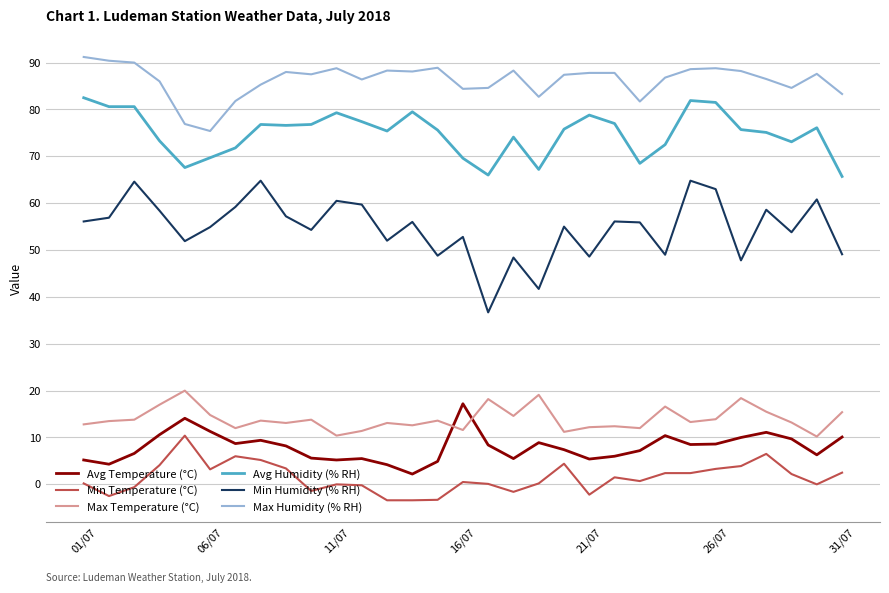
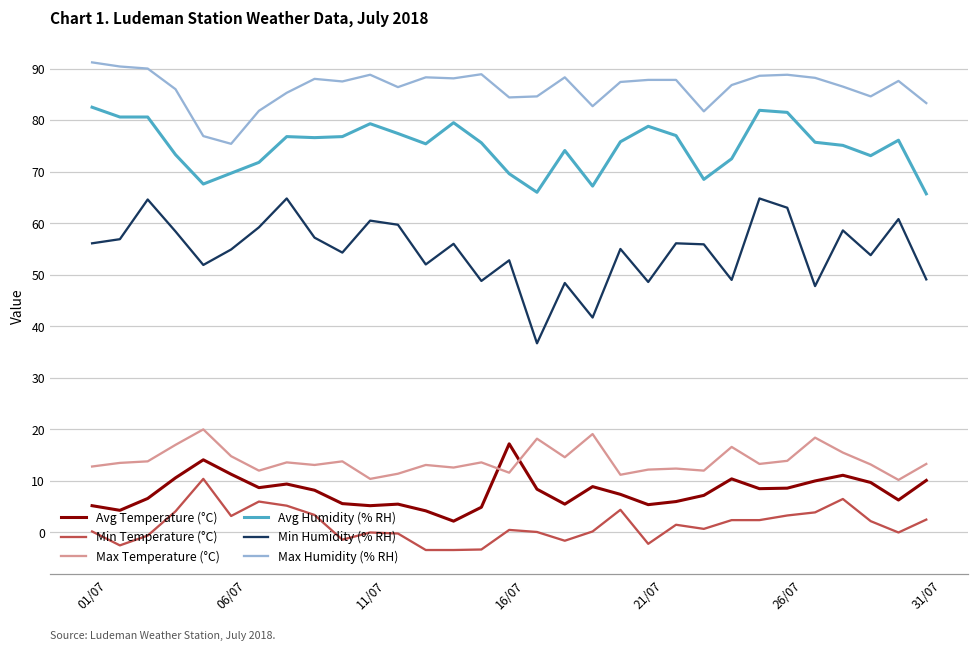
  {
    "Avg Temperature (°C)": {
      "01/07": 5,
      "06/07": 11,
      "11/07": 5,
      "16/07": 17,
      "21/07": 5,
      "26/07": 9,
      "31/07": 10
    },
    "Min Temperature (°C)": {
      "01/07": 0,
      "06/07": 3,
      "11/07": 0,
      "16/07": 1,
      "21/07": -2,
      "26/07": 3,
      "31/07": 3
    },
    "Max Temperature (°C)": {
      "01/07": 13,
      "06/07": 15,
      "11/07": 10,
      "16/07": 12,
      "21/07": 12,
      "26/07": 14,
-     "31/07": 15
+     "31/07": 13
    },
    "Avg Humidity (% RH)": {
      "01/07": 83,
      "06/07": 70,
      "11/07": 79,
      "16/07": 70,
      "21/07": 79,
      "26/07": 82,
      "31/07": 66
    },
    "Min Humidity (% RH)": {
      "01/07": 56,
      "06/07": 55,
      "11/07": 61,
      "16/07": 53,
      "21/07": 49,
      "26/07": 63,
      "31/07": 49
    },
    "Max Humidity (% RH)": {
      "01/07": 91,
      "06/07": 75,
      "11/07": 89,
      "16/07": 84,
      "21/07": 88,
      "26/07": 89,
      "31/07": 83
    }
  }
